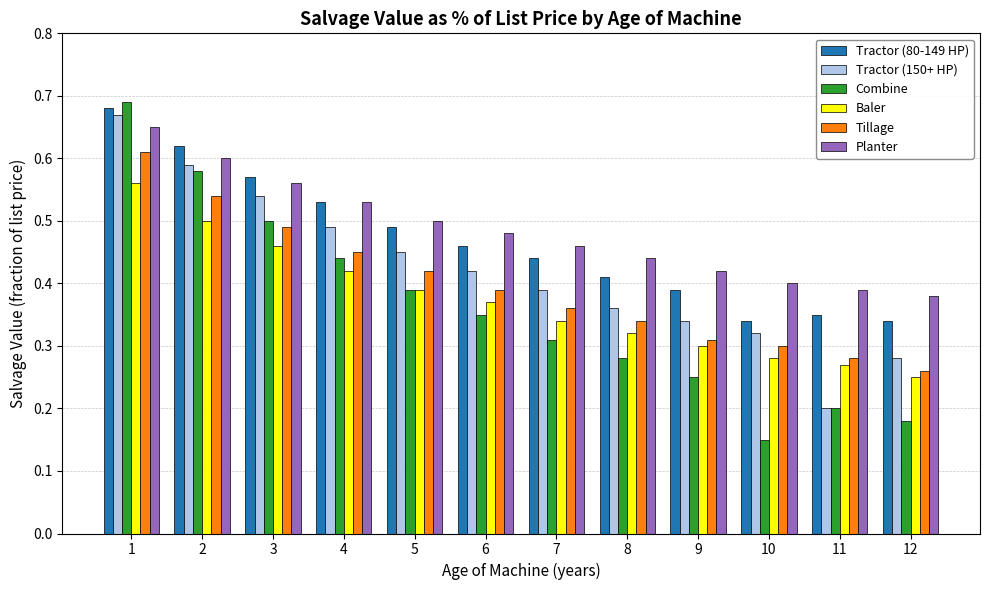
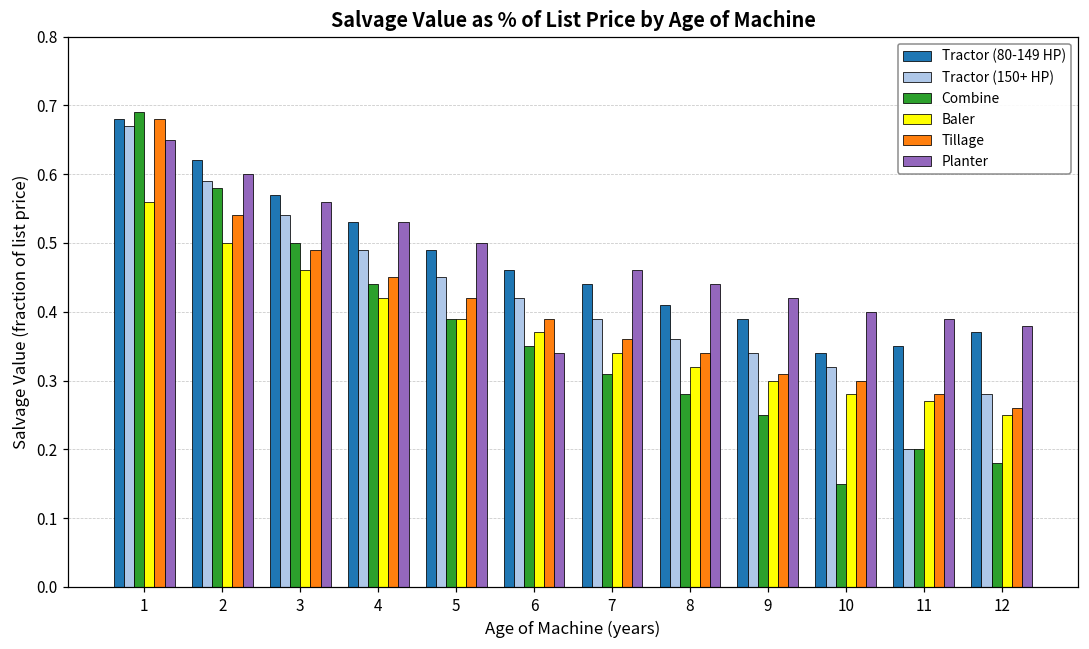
  {
    "Tractor (80-149 HP)": {
      "1": 0.68,
      "2": 0.62,
      "3": 0.57,
      "4": 0.53,
      "5": 0.49,
      "6": 0.46,
      "7": 0.44,
      "8": 0.41,
      "9": 0.39,
      "10": 0.34,
      "11": 0.35,
-     "12": 0.34
+     "12": 0.37
    },
    "Tractor (150+ HP)": {
      "1": 0.67,
      "2": 0.59,
      "3": 0.54,
      "4": 0.49,
      "5": 0.45,
      "6": 0.42,
      "7": 0.39,
      "8": 0.36,
      "9": 0.34,
      "10": 0.32,
      "11": 0.20,
      "12": 0.28
    },
    "Combine": {
      "1": 0.69,
      "2": 0.58,
      "3": 0.50,
      "4": 0.44,
      "5": 0.39,
      "6": 0.35,
      "7": 0.31,
      "8": 0.28,
      "9": 0.25,
      "10": 0.15,
      "11": 0.20,
      "12": 0.18
    },
    "Baler": {
      "1": 0.56,
      "2": 0.50,
      "3": 0.46,
      "4": 0.42,
      "5": 0.39,
      "6": 0.37,
      "7": 0.34,
      "8": 0.32,
      "9": 0.30,
      "10": 0.28,
      "11": 0.27,
      "12": 0.25
    },
    "Tillage": {
-     "1": 0.61,
+     "1": 0.68,
      "2": 0.54,
      "3": 0.49,
      "4": 0.45,
      "5": 0.42,
      "6": 0.39,
      "7": 0.36,
      "8": 0.34,
      "9": 0.31,
      "10": 0.30,
      "11": 0.28,
      "12": 0.26
    },
    "Planter": {
      "1": 0.65,
      "2": 0.60,
      "3": 0.56,
      "4": 0.53,
      "5": 0.50,
-     "6": 0.48,
+     "6": 0.34,
      "7": 0.46,
      "8": 0.44,
      "9": 0.42,
      "10": 0.40,
      "11": 0.39,
      "12": 0.38
    }
  }
